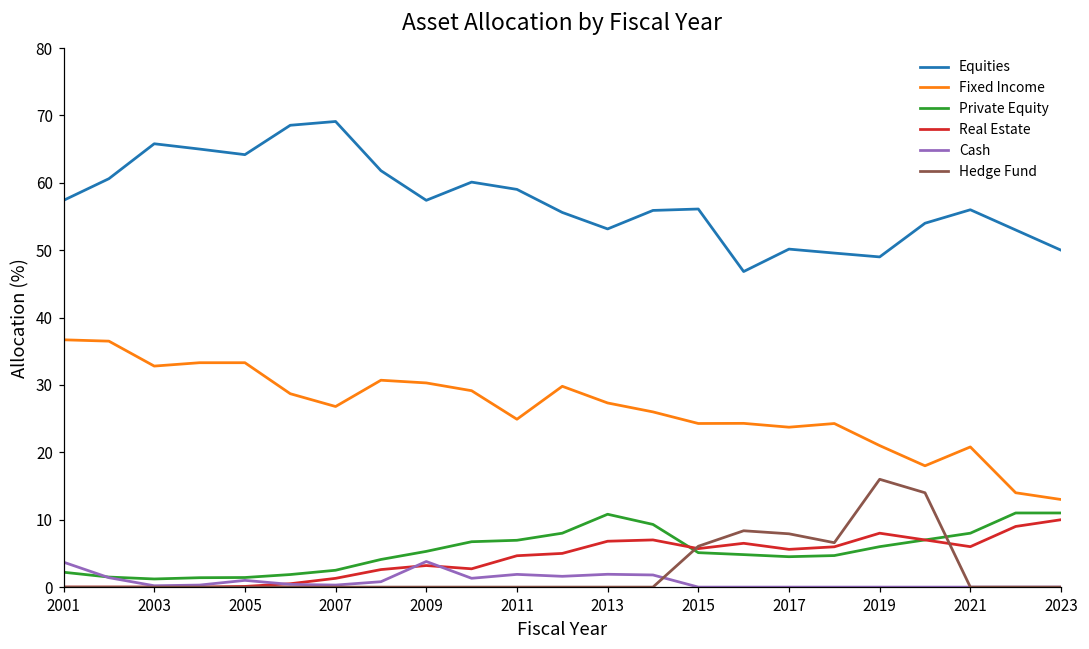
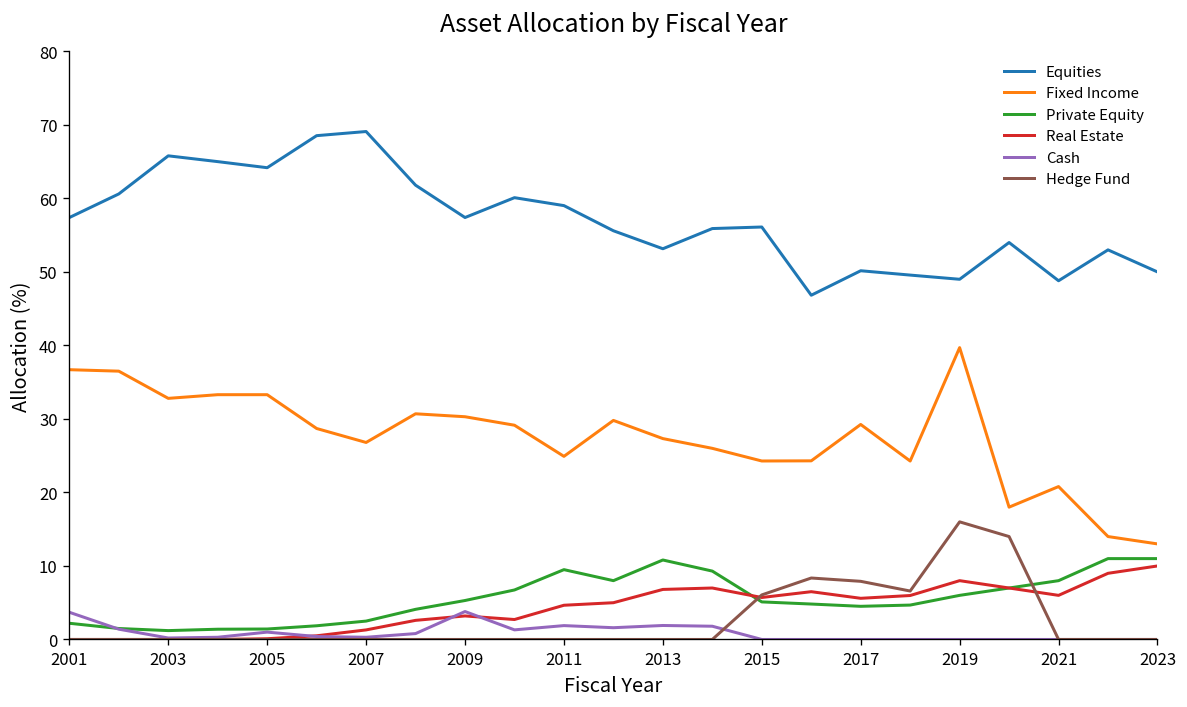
  {
    "Equities": {
      "2001": 57,
      "2003": 66,
      "2005": 64,
      "2007": 69,
      "2009": 57,
      "2011": 59,
      "2013": 53,
      "2015": 56,
      "2017": 50,
      "2019": 49,
-     "2021": 56,
+     "2021": 49,
      "2023": 50
    },
    "Fixed Income": {
      "2001": 37,
      "2003": 33,
      "2005": 33,
      "2007": 27,
      "2009": 30,
      "2011": 25,
      "2013": 27,
      "2015": 24,
-     "2017": 24,
-     "2019": 21,
+     "2017": 29,
+     "2019": 40,
      "2021": 21,
      "2023": 13
    },
    "Private Equity": {
      "2001": 2,
      "2003": 1,
      "2005": 1,
      "2007": 3,
      "2009": 5,
-     "2011": 7,
+     "2011": 9,
      "2013": 11,
      "2015": 5,
      "2017": 5,
      "2019": 6,
      "2021": 8,
      "2023": 11
    },
    "Real Estate": {
      "2007": 1,
      "2009": 3,
      "2011": 5,
      "2013": 7,
      "2017": 6,
      "2019": 8,
      "2021": 6,
      "2023": 10
    },
    "Cash": {
      "2001": 4,
      "2005": 1,
      "2009": 4,
      "2011": 2,
      "2013": 2,
      "2015": 0,
      "2017": 0,
      "2019": 0
    },
    "Hedge Fund": {
      "2009": 0,
      "2011": 0,
      "2013": 0,
      "2017": 8,
      "2019": 16
    }
  }
